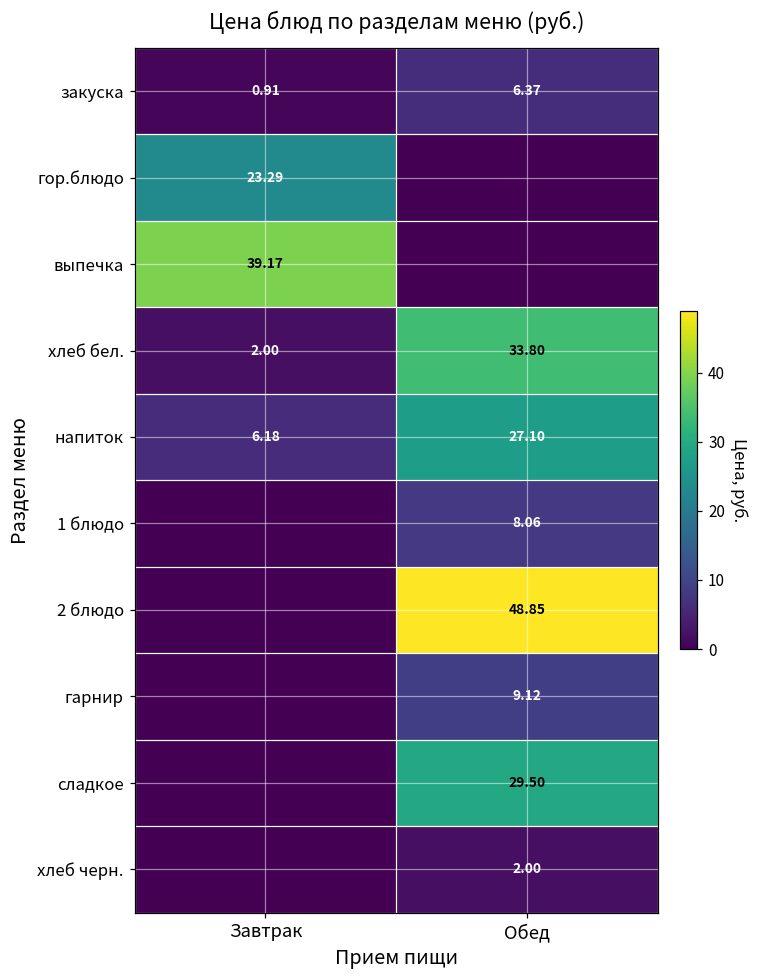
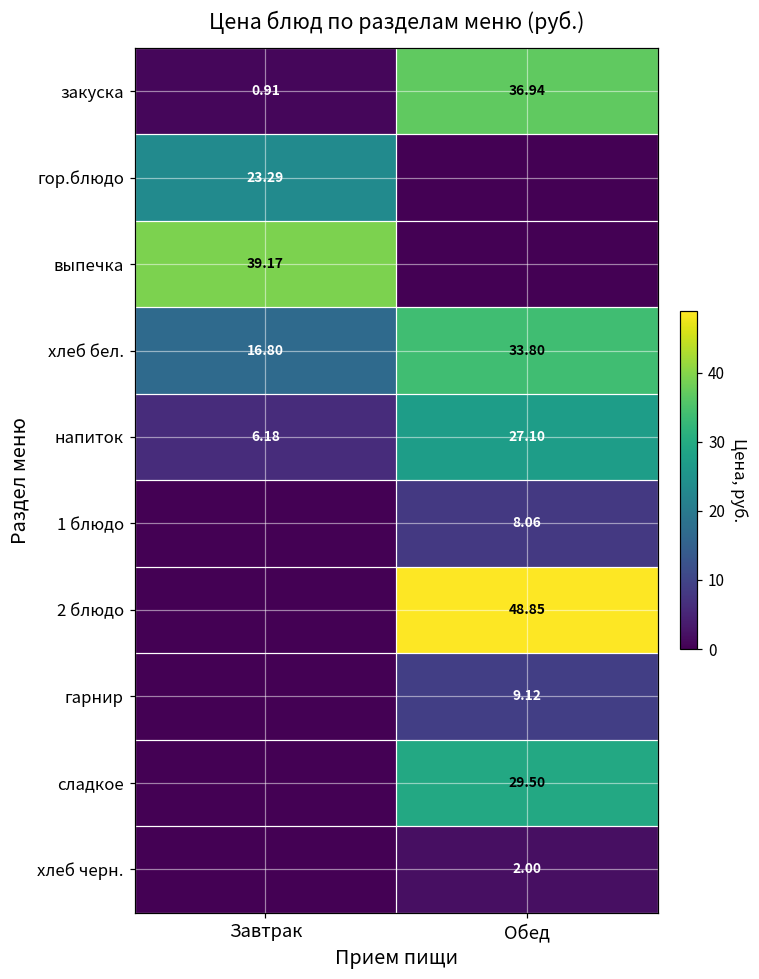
  {
    "закуска": {
      "Завтрак": 0.91,
-     "Обед": 6.37
+     "Обед": 36.94
    },
    "гор.блюдо": {
      "Завтрак": 23.29
    },
    "выпечка": {
      "Завтрак": 39.17
    },
    "хлеб бел.": {
-     "Завтрак": 2.00,
+     "Завтрак": 16.80,
      "Обед": 33.80
    },
    "напиток": {
      "Завтрак": 6.18,
      "Обед": 27.10
    },
    "1 блюдо": {
      "Обед": 8.06
    },
    "2 блюдо": {
      "Обед": 48.85
    },
    "гарнир": {
      "Обед": 9.12
    },
    "сладкое": {
      "Обед": 29.50
    },
    "хлеб черн.": {
      "Обед": 2.00
    }
  }
